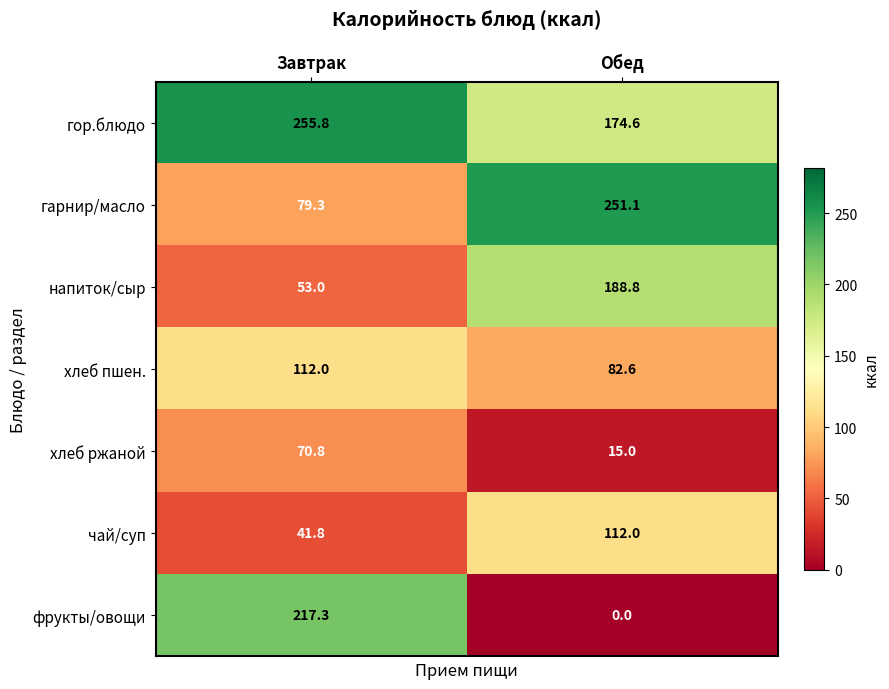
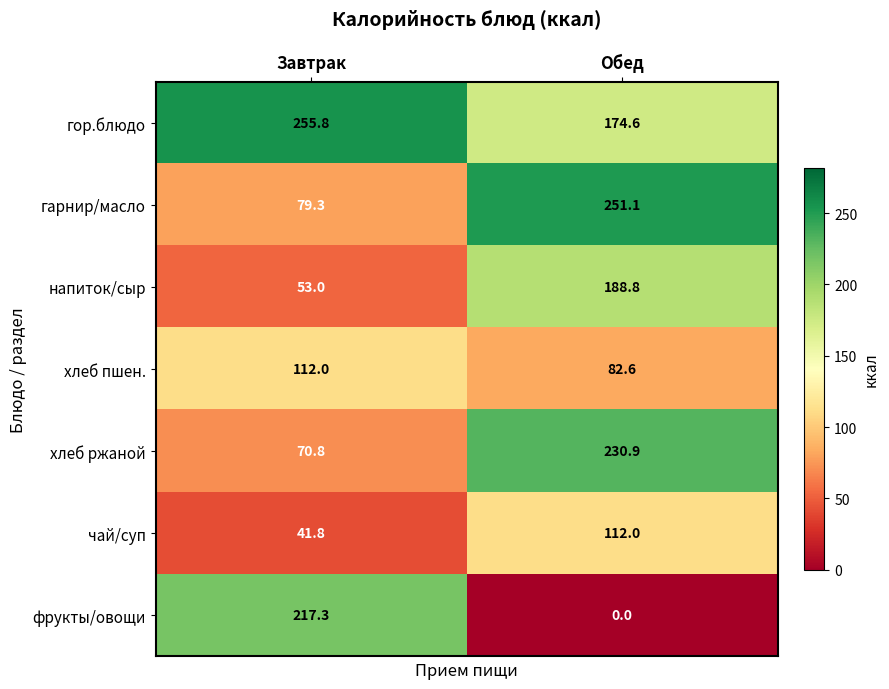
  {
    "гор.блюдо": {
      "Завтрак": 255.8,
      "Обед": 174.6
    },
    "гарнир/масло": {
      "Завтрак": 79.3,
      "Обед": 251.1
    },
    "напиток/сыр": {
      "Завтрак": 53.0,
      "Обед": 188.8
    },
    "хлеб пшен.": {
      "Завтрак": 112.0,
      "Обед": 82.6
    },
    "хлеб ржаной": {
      "Завтрак": 70.8,
-     "Обед": 15.0
+     "Обед": 230.9
    },
    "чай/суп": {
      "Завтрак": 41.8,
      "Обед": 112.0
    },
    "фрукты/овощи": {
      "Завтрак": 217.3,
      "Обед": 0.0
    }
  }
